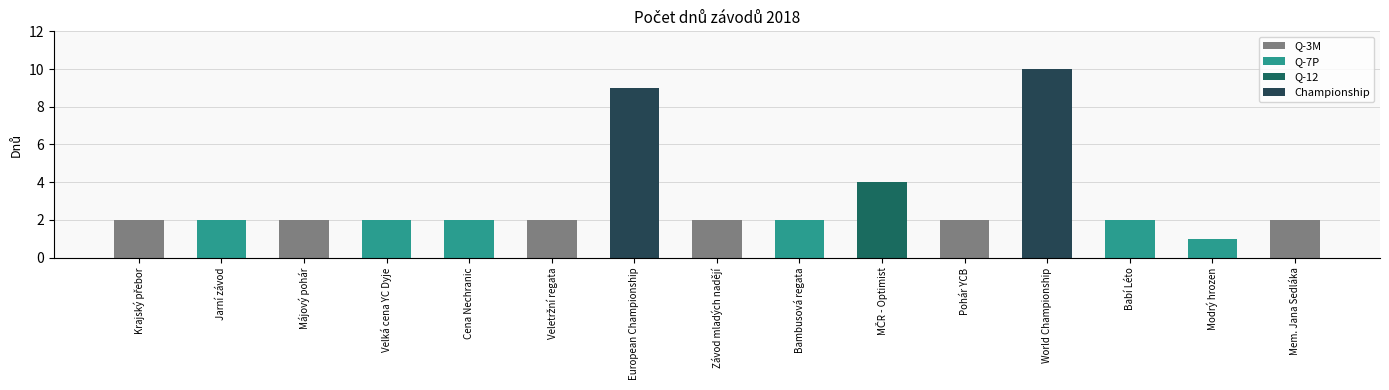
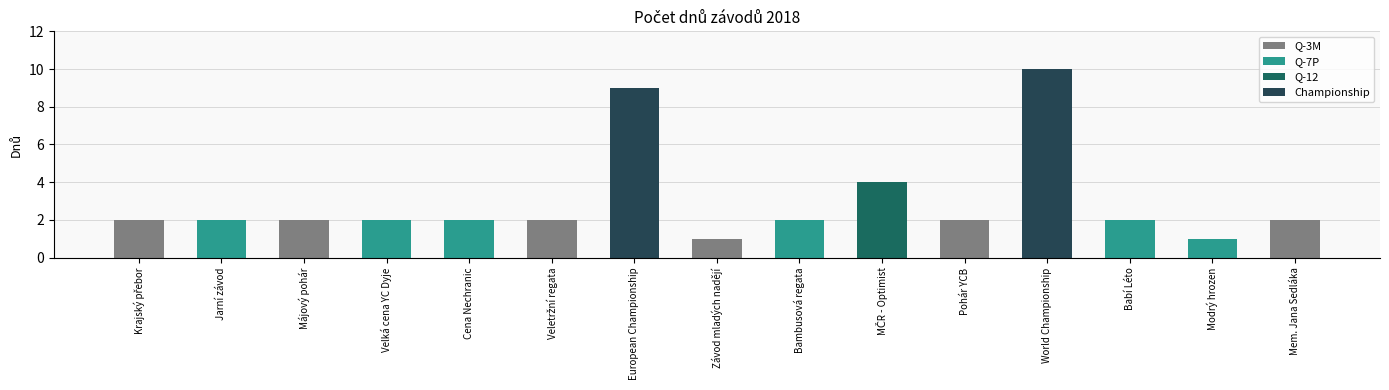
  {
    "Q-3M": {
      "Krajský přebor": 2,
      "Jarní závod": 0,
      "Májový pohár": 2,
      "Velká cena YC Dyje": 0,
      "Cena Nechranic": 0,
      "Veletržní regata": 2,
      "European Championship": 0,
-     "Závod mladých nadějí": 2,
+     "Závod mladých nadějí": 1,
      "Bambusová regata": 0,
      "MČR - Optimist": 0,
      "Pohár YCB": 2,
      "World Championship": 0,
      "Babí Léto": 0,
      "Modrý hrozen": 0,
      "Mem. Jana Sedláka": 2
    },
    "Q-7P": {
      "Krajský přebor": 0,
      "Jarní závod": 2,
      "Májový pohár": 0,
      "Velká cena YC Dyje": 2,
      "Cena Nechranic": 2,
      "Veletržní regata": 0,
      "European Championship": 0,
      "Závod mladých nadějí": 0,
      "Bambusová regata": 2,
      "MČR - Optimist": 0,
      "Pohár YCB": 0,
      "World Championship": 0,
      "Babí Léto": 2,
      "Modrý hrozen": 1,
      "Mem. Jana Sedláka": 0
    }
  }
